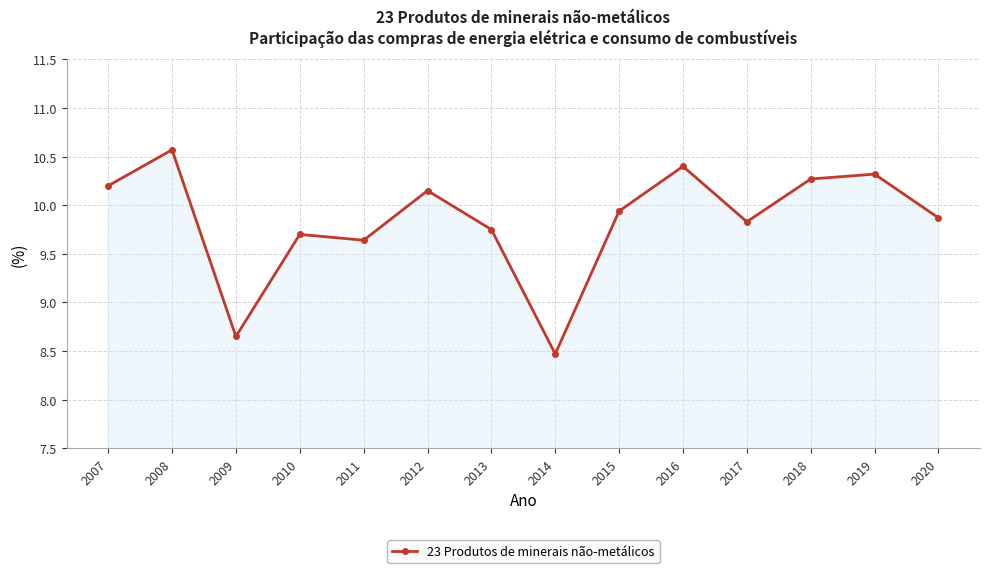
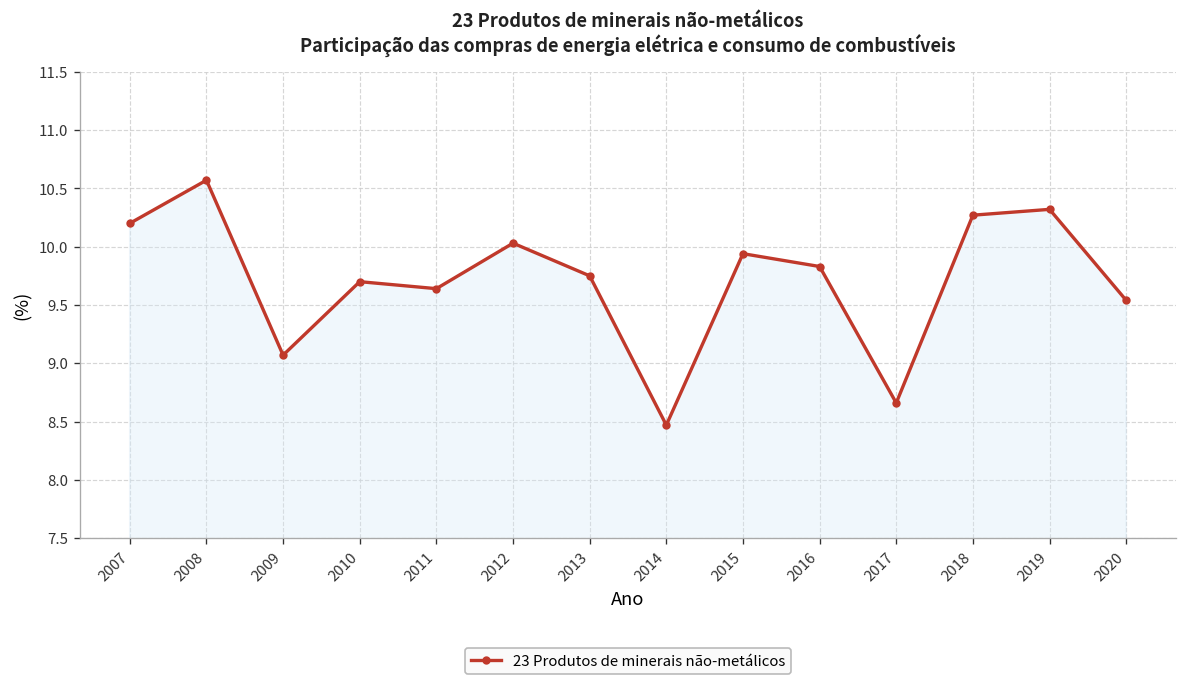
  {
    "2007": 10.2,
    "2008": 10.6,
-   "2009": 8.7,
+   "2009": 9.1,
    "2010": 9.7,
    "2011": 9.6,
-   "2012": 10.2,
+   "2012": 10.0,
    "2013": 9.8,
    "2014": 8.5,
    "2015": 9.9,
-   "2016": 10.4,
-   "2017": 9.8,
+   "2016": 9.8,
+   "2017": 8.7,
    "2018": 10.3,
    "2019": 10.3,
-   "2020": 9.9
+   "2020": 9.5
  }
